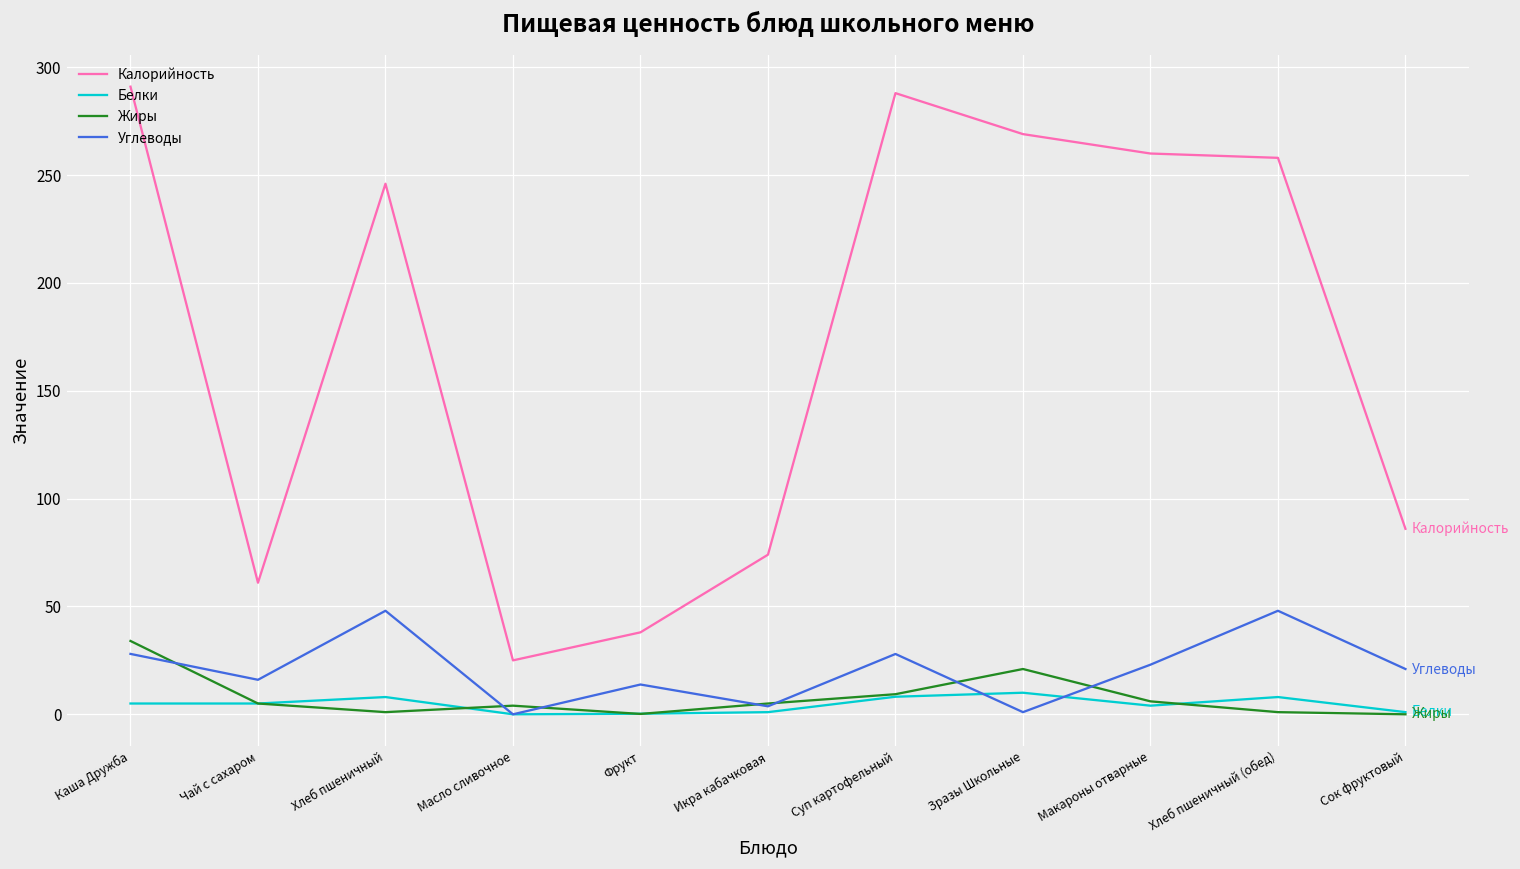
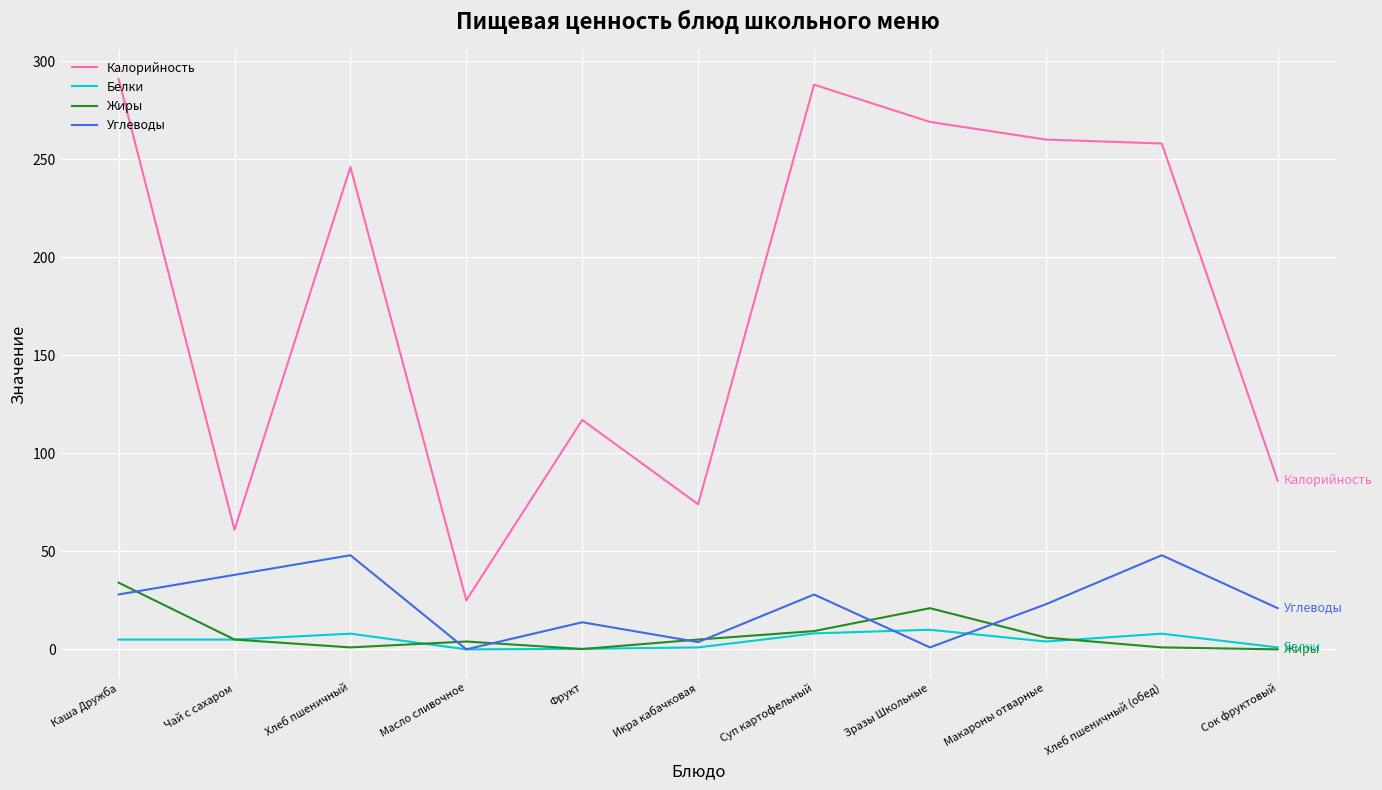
  {
    "Калорийность": {
      "Каша Дружба": 291,
      "Чай с сахаром": 61,
      "Хлеб пшеничный": 246,
      "Масло сливочное": 25,
-     "Фрукт": 38,
+     "Фрукт": 117,
      "Икра кабачковая": 74,
      "Суп картофельный": 288,
      "Зразы Школьные": 269,
      "Макароны отварные": 260,
      "Хлеб пшеничный (обед)": 258,
      "Сок фруктовый": 86
    },
    "Белки": {
      "Каша Дружба": 5,
      "Хлеб пшеничный": 8,
      "Икра кабачковая": 1,
      "Зразы Школьные": 10,
      "Макароны отварные": 4,
      "Хлеб пшеничный (обед)": 8
    },
    "Жиры": {
      "Каша Дружба": 34,
      "Хлеб пшеничный": 1,
      "Масло сливочное": 4,
      "Зразы Школьные": 21,
      "Макароны отварные": 6,
      "Хлеб пшеничный (обед)": 1
    },
    "Углеводы": {
      "Каша Дружба": 28,
-     "Чай с сахаром": 16,
+     "Чай с сахаром": 38,
      "Хлеб пшеничный": 48,
      "Фрукт": 14,
      "Суп картофельный": 28,
      "Зразы Школьные": 1,
      "Макароны отварные": 23,
      "Хлеб пшеничный (обед)": 48,
      "Сок фруктовый": 21
    }
  }
